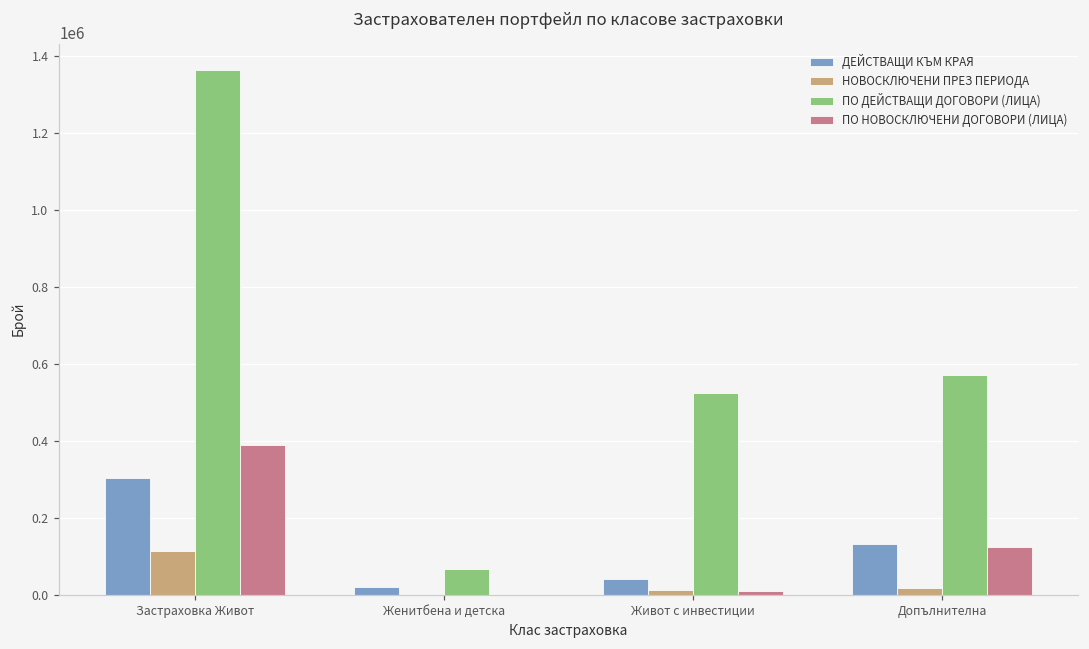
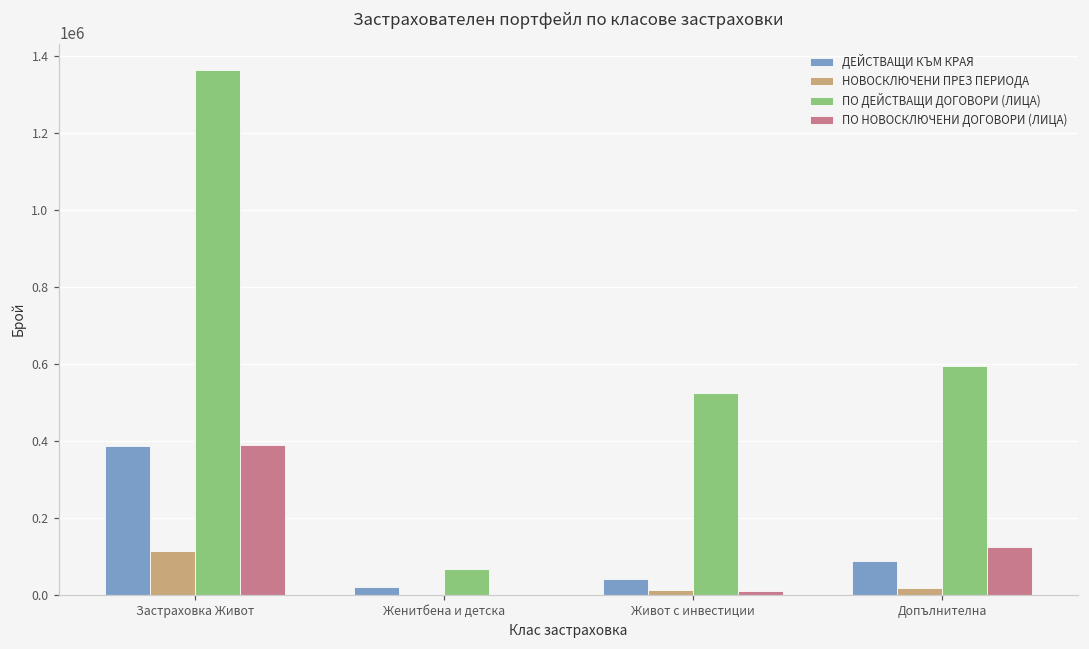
  {
    "ДЕЙСТВАЩИ КЪМ КРАЯ": {
-     "Застраховка Живот": 300000,
+     "Застраховка Живот": 390000,
      "Женитбена и детска": 20000,
      "Живот с инвестиции": 40000,
-     "Допълнителна": 130000
+     "Допълнителна": 90000
    },
    "ПО ДЕЙСТВАЩИ ДОГОВОРИ (ЛИЦА)": {
      "Застраховка Живот": 1360000,
      "Женитбена и детска": 70000,
      "Живот с инвестиции": 520000,
-     "Допълнителна": 570000
+     "Допълнителна": 590000
    }
  }
